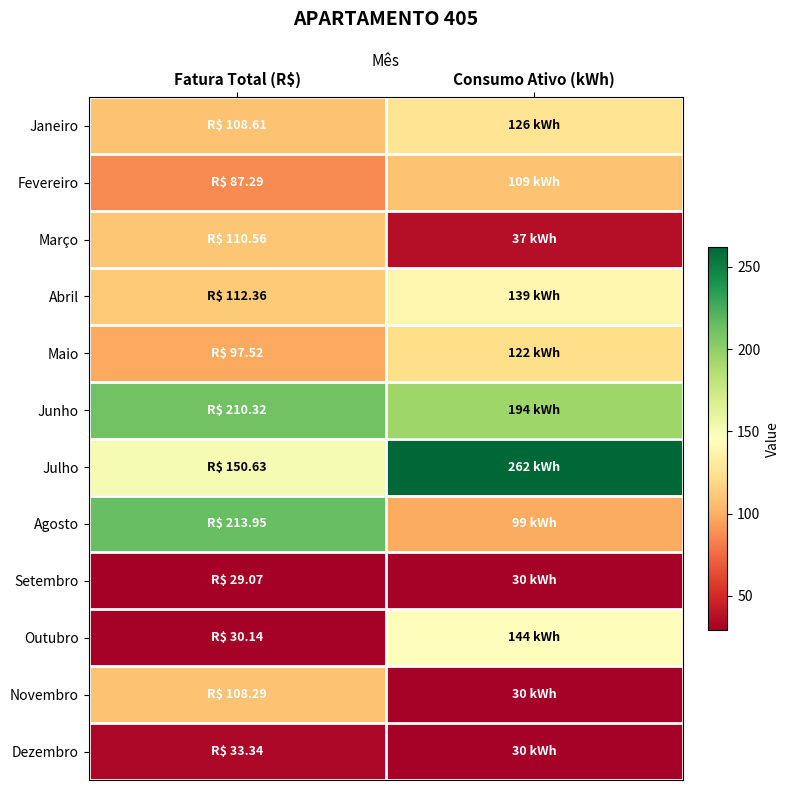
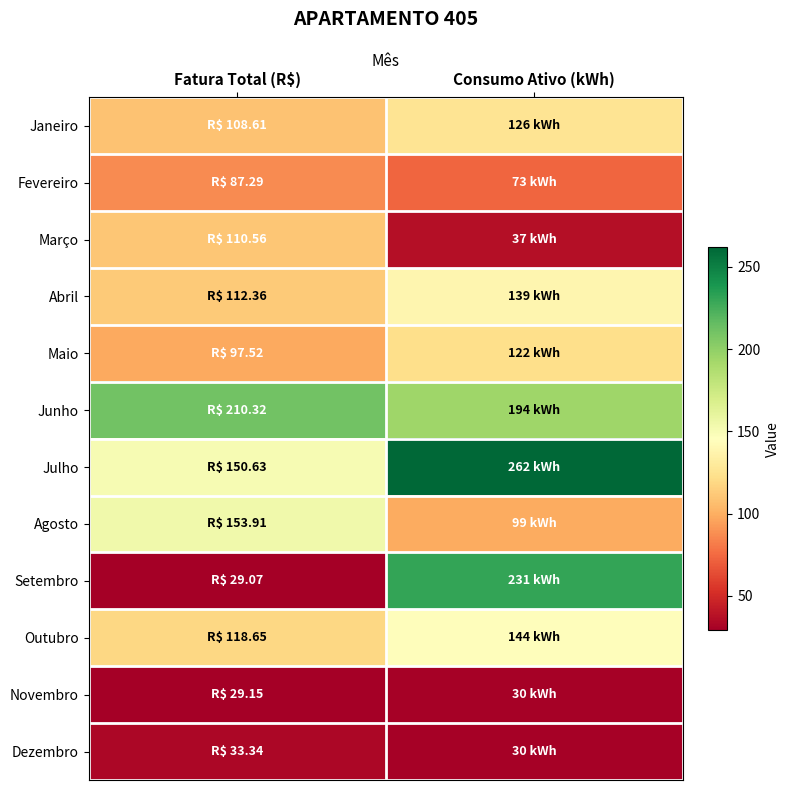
  {
    "Janeiro": {
      "Fatura Total (R$)": 108.61,
      "Consumo Ativo (kWh)": 126
    },
    "Fevereiro": {
      "Fatura Total (R$)": 87.29,
-     "Consumo Ativo (kWh)": 109
+     "Consumo Ativo (kWh)": 73
    },
    "Março": {
      "Fatura Total (R$)": 110.56,
      "Consumo Ativo (kWh)": 37
    },
    "Abril": {
      "Fatura Total (R$)": 112.36,
      "Consumo Ativo (kWh)": 139
    },
    "Maio": {
      "Fatura Total (R$)": 97.52,
      "Consumo Ativo (kWh)": 122
    },
    "Junho": {
      "Fatura Total (R$)": 210.32,
      "Consumo Ativo (kWh)": 194
    },
    "Julho": {
      "Fatura Total (R$)": 150.63,
      "Consumo Ativo (kWh)": 262
    },
    "Agosto": {
-     "Fatura Total (R$)": 213.95,
+     "Fatura Total (R$)": 153.91,
      "Consumo Ativo (kWh)": 99
    },
    "Setembro": {
      "Fatura Total (R$)": 29.07,
-     "Consumo Ativo (kWh)": 30
+     "Consumo Ativo (kWh)": 231
    },
    "Outubro": {
-     "Fatura Total (R$)": 30.14,
+     "Fatura Total (R$)": 118.65,
      "Consumo Ativo (kWh)": 144
    },
    "Novembro": {
-     "Fatura Total (R$)": 108.29,
+     "Fatura Total (R$)": 29.15,
      "Consumo Ativo (kWh)": 30
    },
    "Dezembro": {
      "Fatura Total (R$)": 33.34,
      "Consumo Ativo (kWh)": 30
    }
  }
